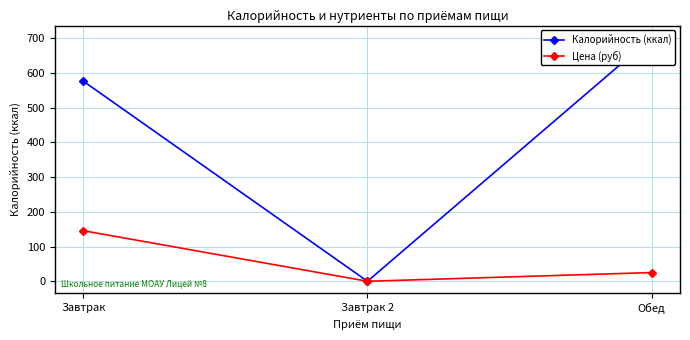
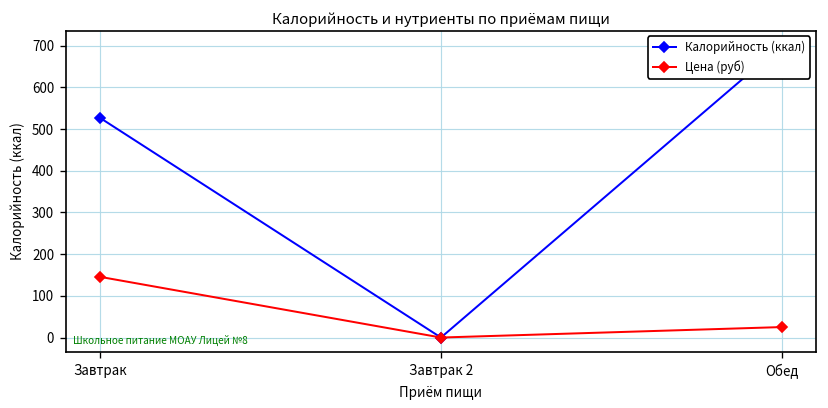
  {
    "Калорийность (ккал)": {
-     "Завтрак": 580
+     "Завтрак": 530
    },
    "Цена (руб)": {
      "Завтрак": 150,
      "Обед": 30
    }
  }
